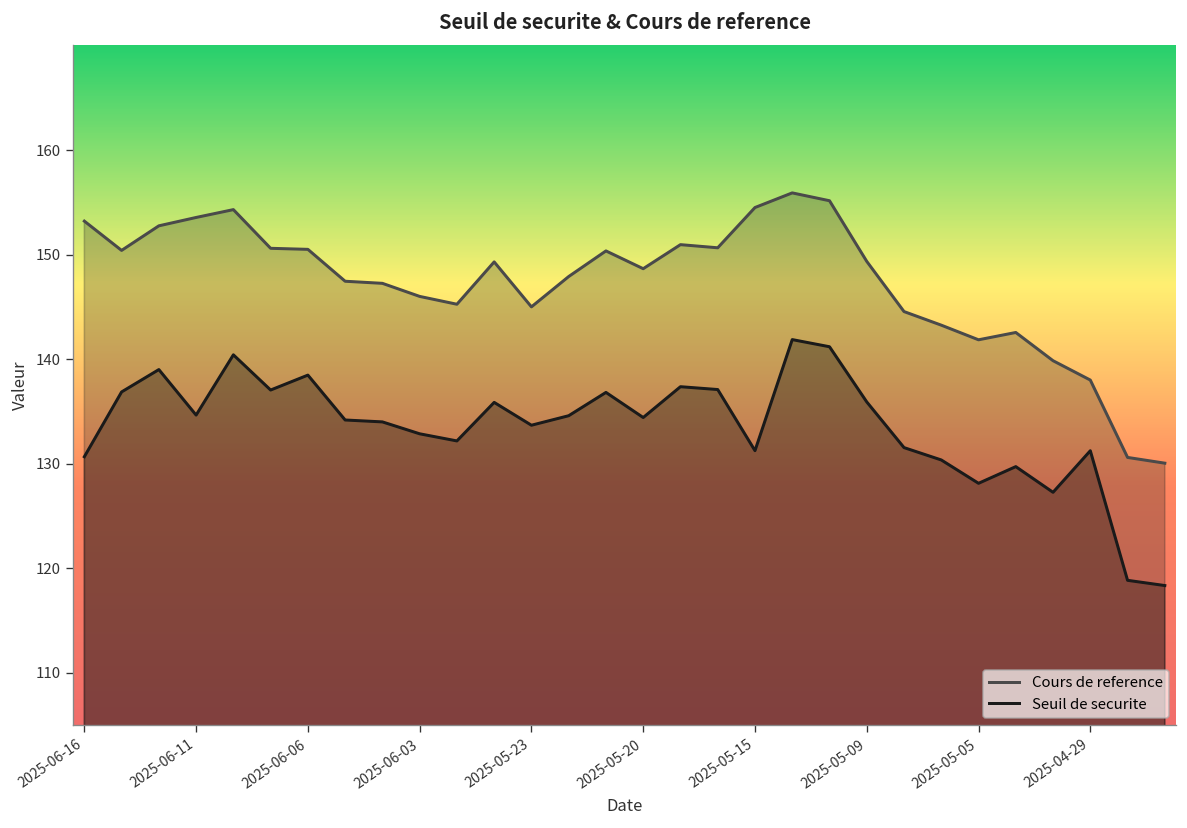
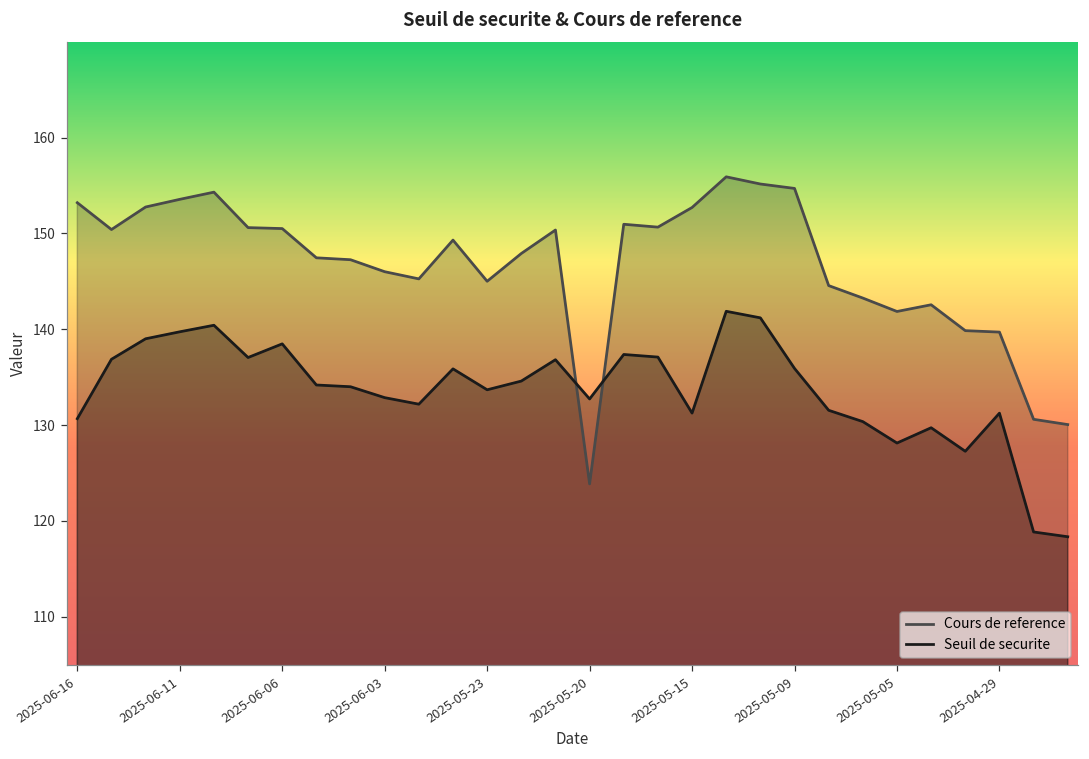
  {
    "Cours de reference": {
      "2025-06-16": 153,
      "2025-06-11": 154,
      "2025-06-06": 151,
      "2025-06-03": 146,
      "2025-05-23": 145,
-     "2025-05-20": 149,
-     "2025-05-15": 155,
-     "2025-05-09": 149,
+     "2025-05-20": 124,
+     "2025-05-15": 153,
+     "2025-05-09": 155,
      "2025-05-05": 142,
-     "2025-04-29": 138
+     "2025-04-29": 140
    },
    "Seuil de securite": {
      "2025-06-16": 131,
-     "2025-06-11": 135,
+     "2025-06-11": 140,
      "2025-06-06": 138,
      "2025-06-03": 133,
      "2025-05-23": 134,
-     "2025-05-20": 134,
+     "2025-05-20": 133,
      "2025-05-15": 131,
      "2025-05-09": 136,
      "2025-05-05": 128,
      "2025-04-29": 131
    }
  }
